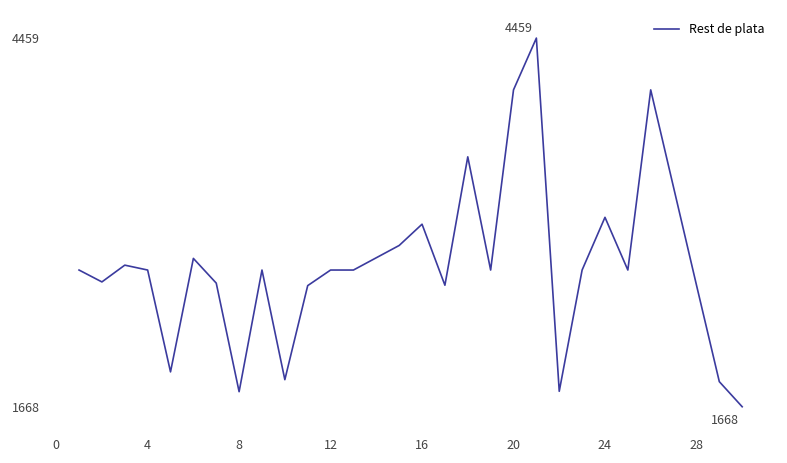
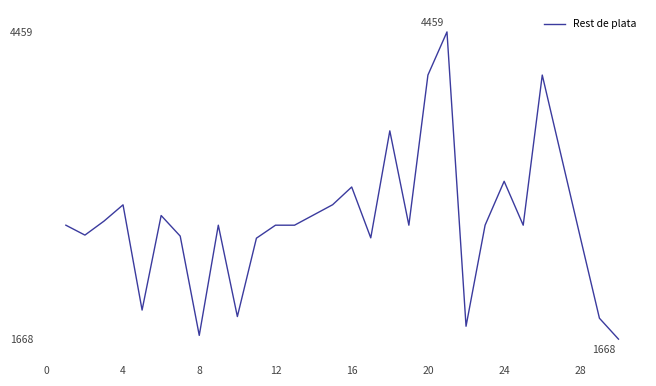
  {
-   "4": 2700,
-   "8": 1780,
+   "4": 2890,
+   "8": 1700,
    "12": 2700,
    "16": 3050,
    "20": 4070,
    "24": 3100,
    "28": 2590
  }
